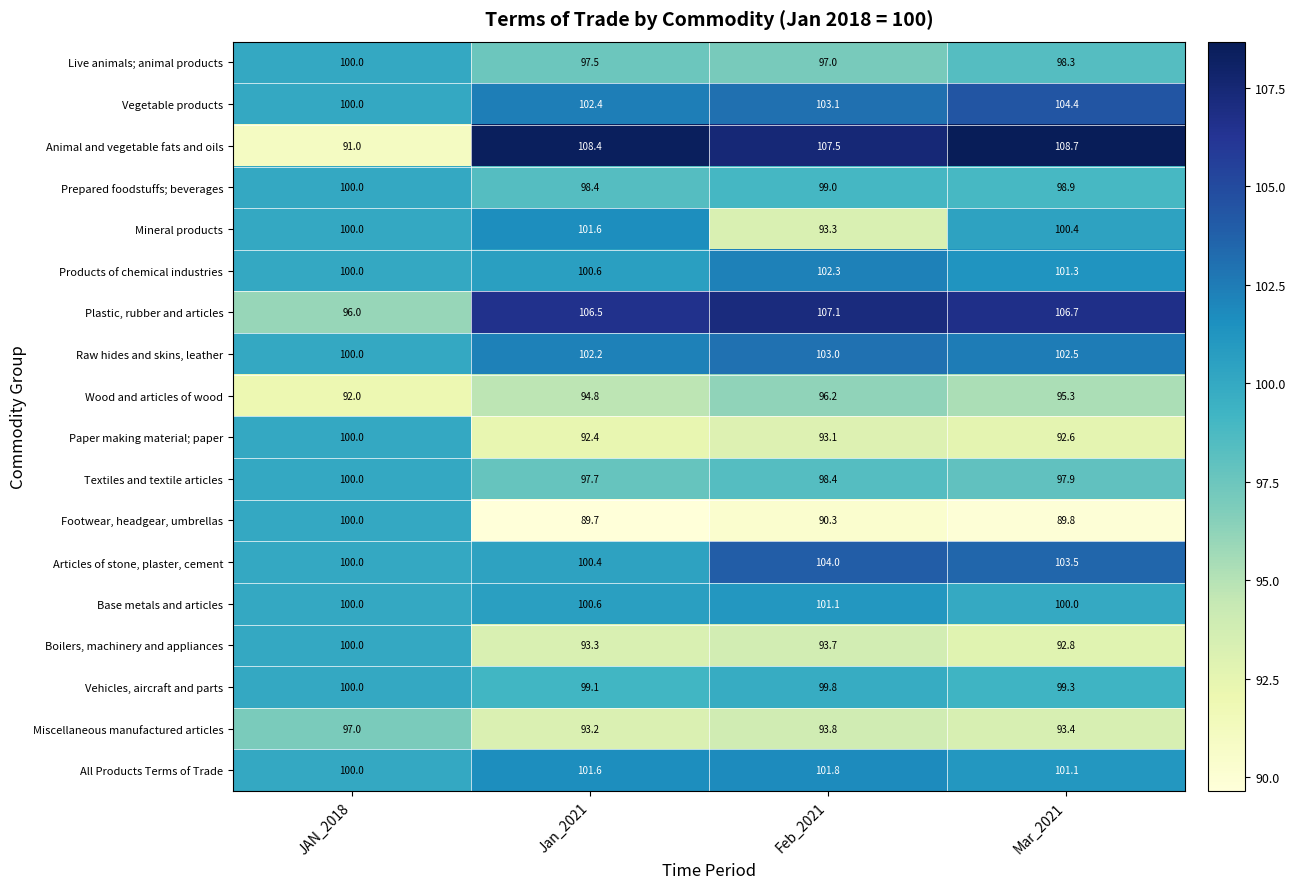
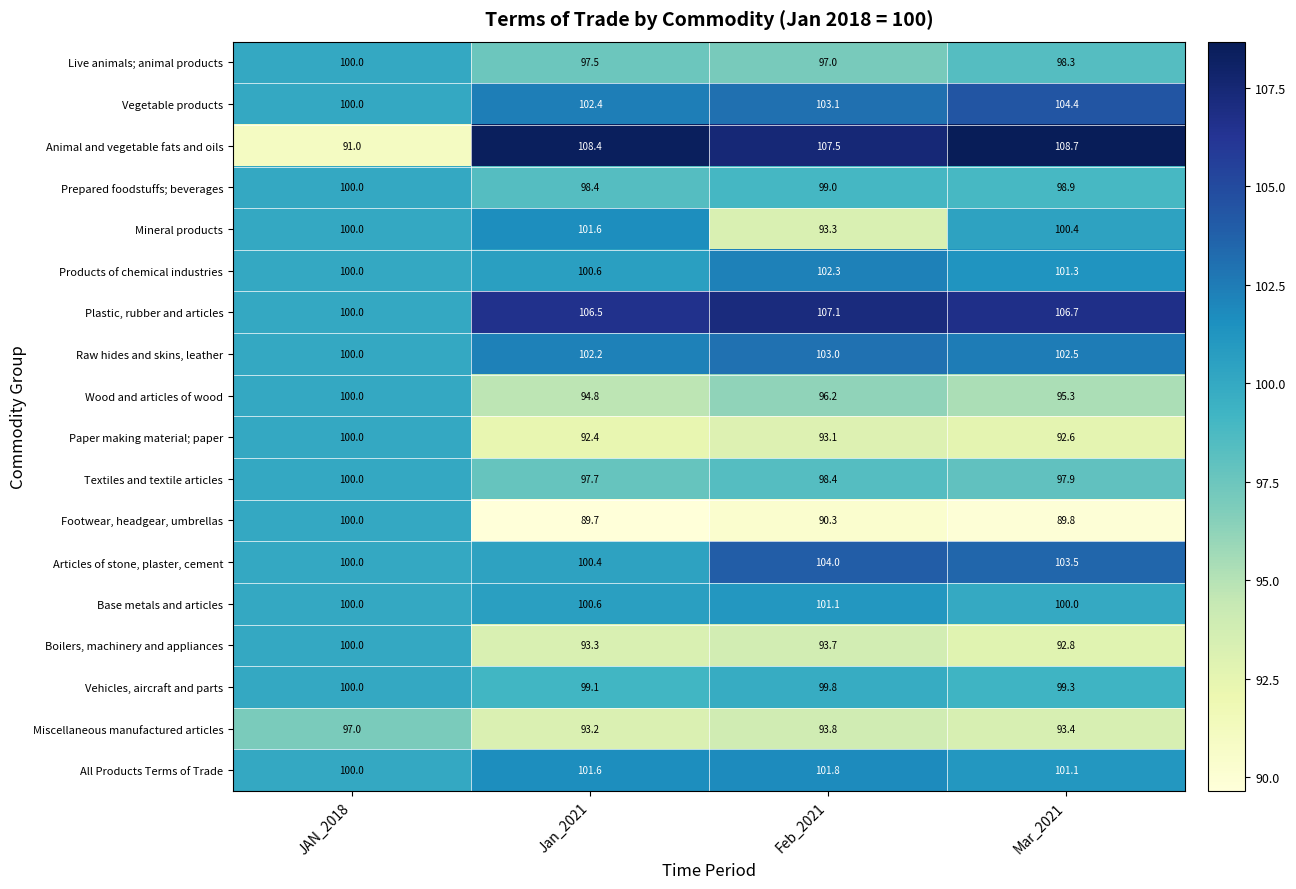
  {
    "Live animals; animal products": {
      "JAN_2018": 100.0,
      "Jan_2021": 97.5,
      "Feb_2021": 97.0,
      "Mar_2021": 98.3
    },
    "Vegetable products": {
      "JAN_2018": 100.0,
      "Jan_2021": 102.4,
      "Feb_2021": 103.1,
      "Mar_2021": 104.4
    },
    "Animal and vegetable fats and oils": {
      "JAN_2018": 91.0,
      "Jan_2021": 108.4,
      "Feb_2021": 107.5,
      "Mar_2021": 108.7
    },
    "Prepared foodstuffs; beverages": {
      "JAN_2018": 100.0,
      "Jan_2021": 98.4,
      "Feb_2021": 99.0,
      "Mar_2021": 98.9
    },
    "Mineral products": {
      "JAN_2018": 100.0,
      "Jan_2021": 101.6,
      "Feb_2021": 93.3,
      "Mar_2021": 100.4
    },
    "Products of chemical industries": {
      "JAN_2018": 100.0,
      "Jan_2021": 100.6,
      "Feb_2021": 102.3,
      "Mar_2021": 101.3
    },
    "Plastic, rubber and articles": {
-     "JAN_2018": 96.0,
+     "JAN_2018": 100.0,
      "Jan_2021": 106.5,
      "Feb_2021": 107.1,
      "Mar_2021": 106.7
    },
    "Raw hides and skins, leather": {
      "JAN_2018": 100.0,
      "Jan_2021": 102.2,
      "Feb_2021": 103.0,
      "Mar_2021": 102.5
    },
    "Wood and articles of wood": {
-     "JAN_2018": 92.0,
+     "JAN_2018": 100.0,
      "Jan_2021": 94.8,
      "Feb_2021": 96.2,
      "Mar_2021": 95.3
    },
    "Paper making material; paper": {
      "JAN_2018": 100.0,
      "Jan_2021": 92.4,
      "Feb_2021": 93.1,
      "Mar_2021": 92.6
    },
    "Textiles and textile articles": {
      "JAN_2018": 100.0,
      "Jan_2021": 97.7,
      "Feb_2021": 98.4,
      "Mar_2021": 97.9
    },
    "Footwear, headgear, umbrellas": {
      "JAN_2018": 100.0,
      "Jan_2021": 89.7,
      "Feb_2021": 90.3,
      "Mar_2021": 89.8
    },
    "Articles of stone, plaster, cement": {
      "JAN_2018": 100.0,
      "Jan_2021": 100.4,
      "Feb_2021": 104.0,
      "Mar_2021": 103.5
    },
    "Base metals and articles": {
      "JAN_2018": 100.0,
      "Jan_2021": 100.6,
      "Feb_2021": 101.1,
      "Mar_2021": 100.0
    },
    "Boilers, machinery and appliances": {
      "JAN_2018": 100.0,
      "Jan_2021": 93.3,
      "Feb_2021": 93.7,
      "Mar_2021": 92.8
    },
    "Vehicles, aircraft and parts": {
      "JAN_2018": 100.0,
      "Jan_2021": 99.1,
      "Feb_2021": 99.8,
      "Mar_2021": 99.3
    },
    "Miscellaneous manufactured articles": {
      "JAN_2018": 97.0,
      "Jan_2021": 93.2,
      "Feb_2021": 93.8,
      "Mar_2021": 93.4
    },
    "All Products Terms of Trade": {
      "JAN_2018": 100.0,
      "Jan_2021": 101.6,
      "Feb_2021": 101.8,
      "Mar_2021": 101.1
    }
  }
